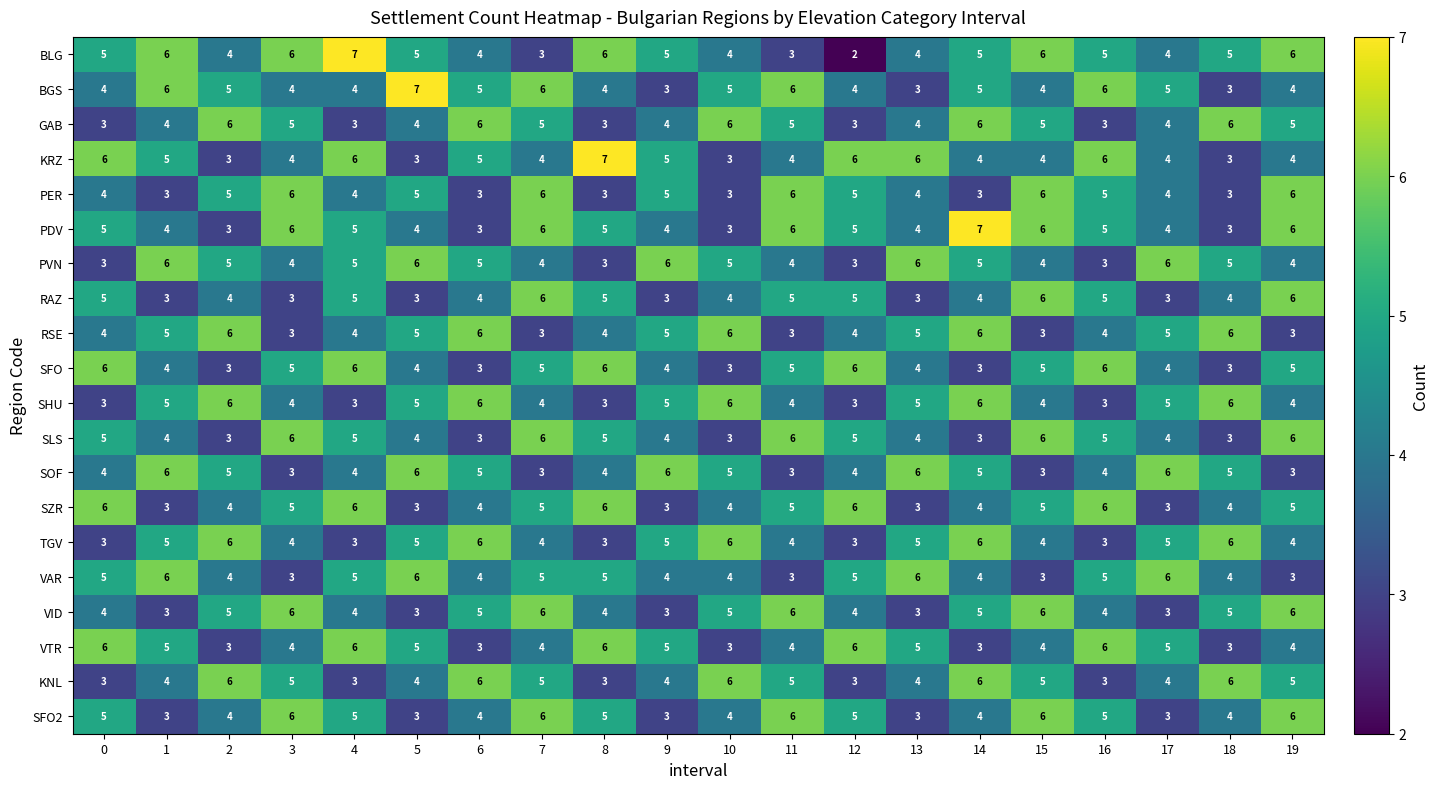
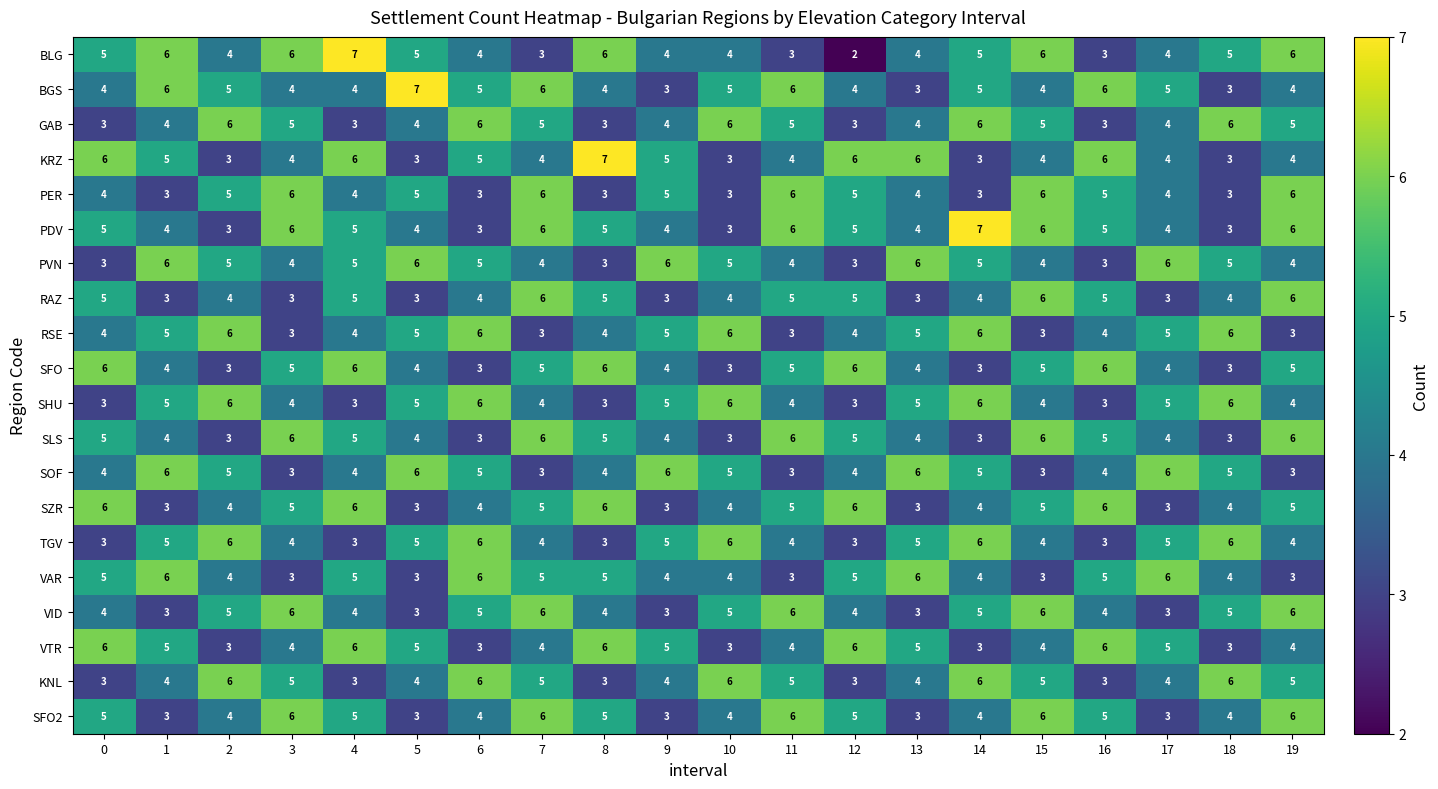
  {
    "BLG": {
      "0": 5,
      "1": 6,
      "2": 4,
      "3": 6,
      "4": 7,
      "5": 5,
      "6": 4,
      "7": 3,
      "8": 6,
-     "9": 5,
+     "9": 4,
      "10": 4,
      "11": 3,
      "12": 2,
      "13": 4,
      "14": 5,
      "15": 6,
-     "16": 5,
+     "16": 3,
      "17": 4,
      "18": 5,
      "19": 6
    },
    "KRZ": {
      "0": 6,
      "1": 5,
      "2": 3,
      "3": 4,
      "4": 6,
      "5": 3,
      "6": 5,
      "7": 4,
      "8": 7,
      "9": 5,
      "10": 3,
      "11": 4,
      "12": 6,
      "13": 6,
-     "14": 4,
+     "14": 3,
      "15": 4,
      "16": 6,
      "17": 4,
      "18": 3,
      "19": 4
    },
    "VAR": {
      "0": 5,
      "1": 6,
      "2": 4,
      "3": 3,
      "4": 5,
-     "5": 6,
-     "6": 4,
+     "5": 3,
+     "6": 6,
      "7": 5,
      "8": 5,
      "9": 4,
      "10": 4,
      "11": 3,
      "12": 5,
      "13": 6,
      "14": 4,
      "15": 3,
      "16": 5,
      "17": 6,
      "18": 4,
      "19": 3
    }
  }
